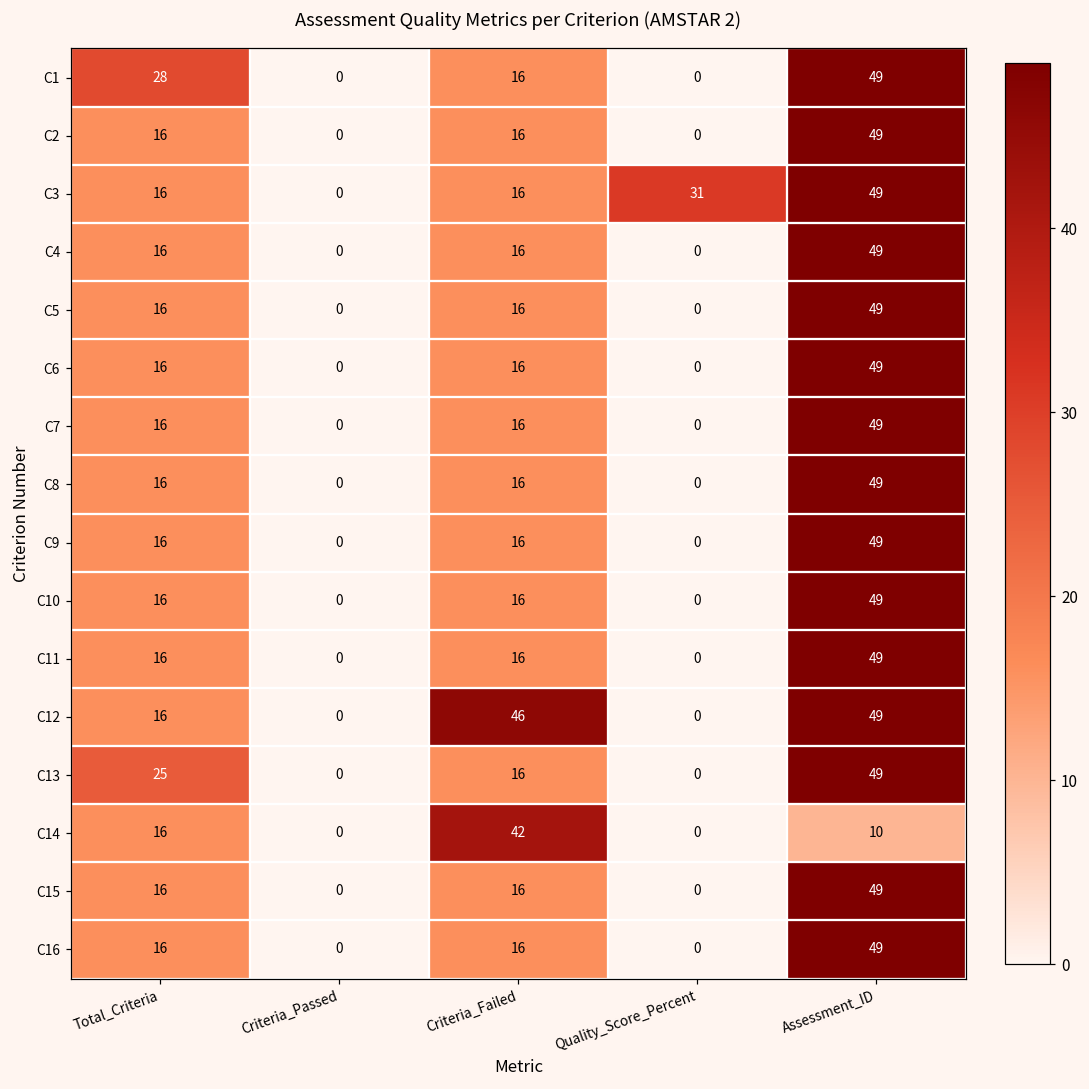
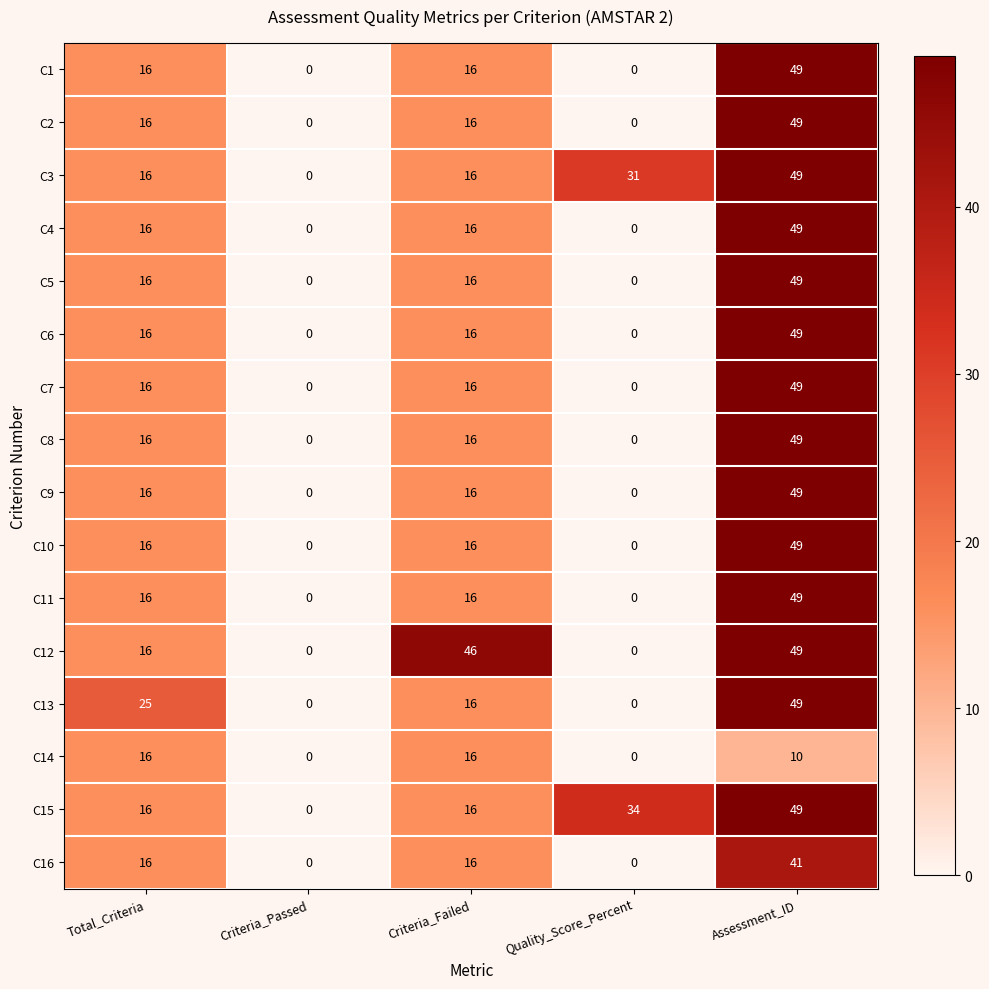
  {
    "C1": {
-     "Total_Criteria": 28,
+     "Total_Criteria": 16,
      "Criteria_Passed": 0,
      "Criteria_Failed": 16,
      "Quality_Score_Percent": 0,
      "Assessment_ID": 49
    },
    "C2": {
      "Total_Criteria": 16,
      "Criteria_Passed": 0,
      "Criteria_Failed": 16,
      "Quality_Score_Percent": 0,
      "Assessment_ID": 49
    },
    "C3": {
      "Total_Criteria": 16,
      "Criteria_Passed": 0,
      "Criteria_Failed": 16,
      "Quality_Score_Percent": 31,
      "Assessment_ID": 49
    },
    "C4": {
      "Total_Criteria": 16,
      "Criteria_Passed": 0,
      "Criteria_Failed": 16,
      "Quality_Score_Percent": 0,
      "Assessment_ID": 49
    },
    "C5": {
      "Total_Criteria": 16,
      "Criteria_Passed": 0,
      "Criteria_Failed": 16,
      "Quality_Score_Percent": 0,
      "Assessment_ID": 49
    },
    "C6": {
      "Total_Criteria": 16,
      "Criteria_Passed": 0,
      "Criteria_Failed": 16,
      "Quality_Score_Percent": 0,
      "Assessment_ID": 49
    },
    "C7": {
      "Total_Criteria": 16,
      "Criteria_Passed": 0,
      "Criteria_Failed": 16,
      "Quality_Score_Percent": 0,
      "Assessment_ID": 49
    },
    "C8": {
      "Total_Criteria": 16,
      "Criteria_Passed": 0,
      "Criteria_Failed": 16,
      "Quality_Score_Percent": 0,
      "Assessment_ID": 49
    },
    "C9": {
      "Total_Criteria": 16,
      "Criteria_Passed": 0,
      "Criteria_Failed": 16,
      "Quality_Score_Percent": 0,
      "Assessment_ID": 49
    },
    "C10": {
      "Total_Criteria": 16,
      "Criteria_Passed": 0,
      "Criteria_Failed": 16,
      "Quality_Score_Percent": 0,
      "Assessment_ID": 49
    },
    "C11": {
      "Total_Criteria": 16,
      "Criteria_Passed": 0,
      "Criteria_Failed": 16,
      "Quality_Score_Percent": 0,
      "Assessment_ID": 49
    },
    "C12": {
      "Total_Criteria": 16,
      "Criteria_Passed": 0,
      "Criteria_Failed": 46,
      "Quality_Score_Percent": 0,
      "Assessment_ID": 49
    },
    "C13": {
      "Total_Criteria": 25,
      "Criteria_Passed": 0,
      "Criteria_Failed": 16,
      "Quality_Score_Percent": 0,
      "Assessment_ID": 49
    },
    "C14": {
      "Total_Criteria": 16,
      "Criteria_Passed": 0,
-     "Criteria_Failed": 42,
+     "Criteria_Failed": 16,
      "Quality_Score_Percent": 0,
      "Assessment_ID": 10
    },
    "C15": {
      "Total_Criteria": 16,
      "Criteria_Passed": 0,
      "Criteria_Failed": 16,
-     "Quality_Score_Percent": 0,
+     "Quality_Score_Percent": 34,
      "Assessment_ID": 49
    },
    "C16": {
      "Total_Criteria": 16,
      "Criteria_Passed": 0,
      "Criteria_Failed": 16,
      "Quality_Score_Percent": 0,
-     "Assessment_ID": 49
+     "Assessment_ID": 41
    }
  }
